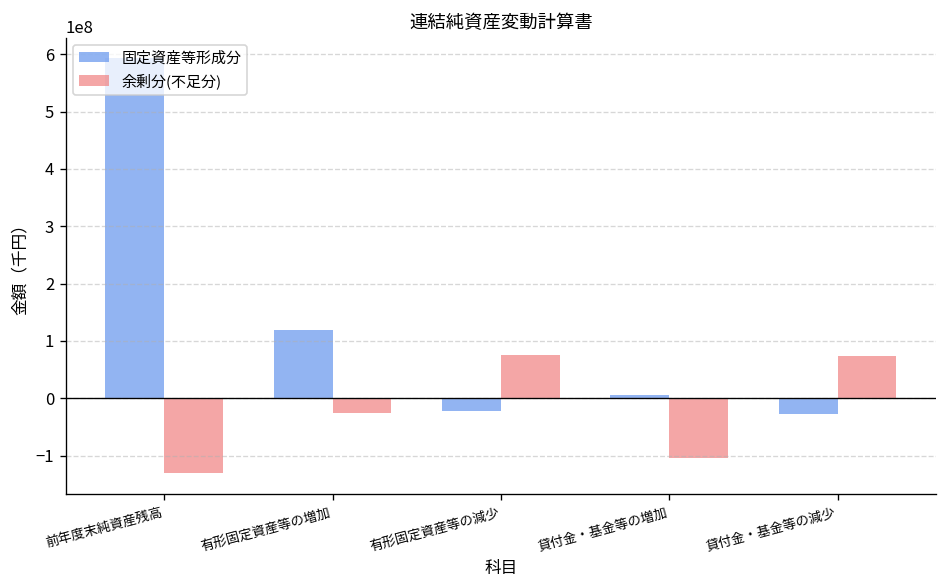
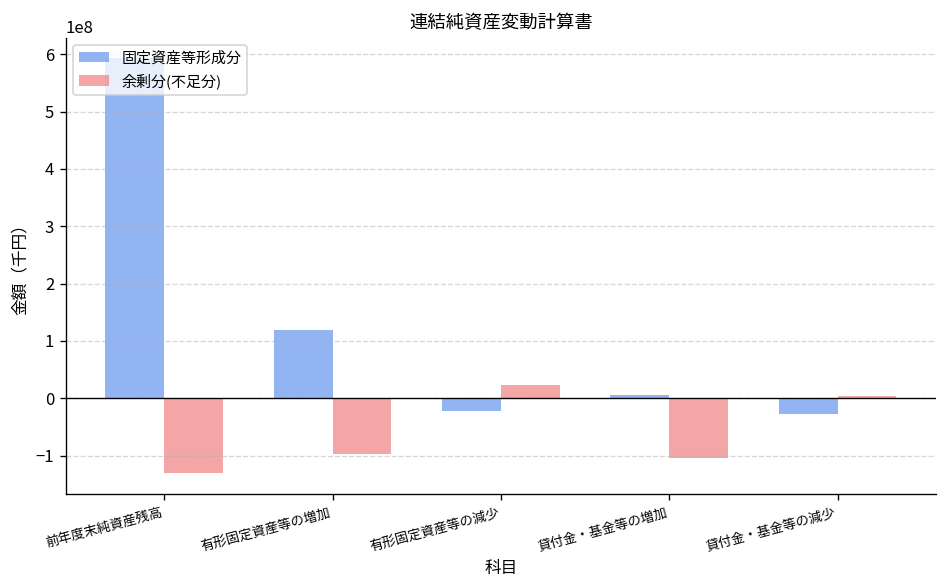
  {
    "固定資産等形成分": {
      "有形固定資産等の増加": 120000000,
      "有形固定資産等の減少": -20000000,
      "貸付金・基金等の増加": 10000000,
      "貸付金・基金等の減少": -30000000
    },
    "余剰分(不足分)": {
      "前年度末純資産残高": -130000000,
-     "有形固定資産等の増加": -30000000,
-     "有形固定資産等の減少": 80000000,
+     "有形固定資産等の増加": -100000000,
+     "有形固定資産等の減少": 20000000,
      "貸付金・基金等の増加": -100000000,
-     "貸付金・基金等の減少": 70000000
+     "貸付金・基金等の減少": 0
    }
  }
